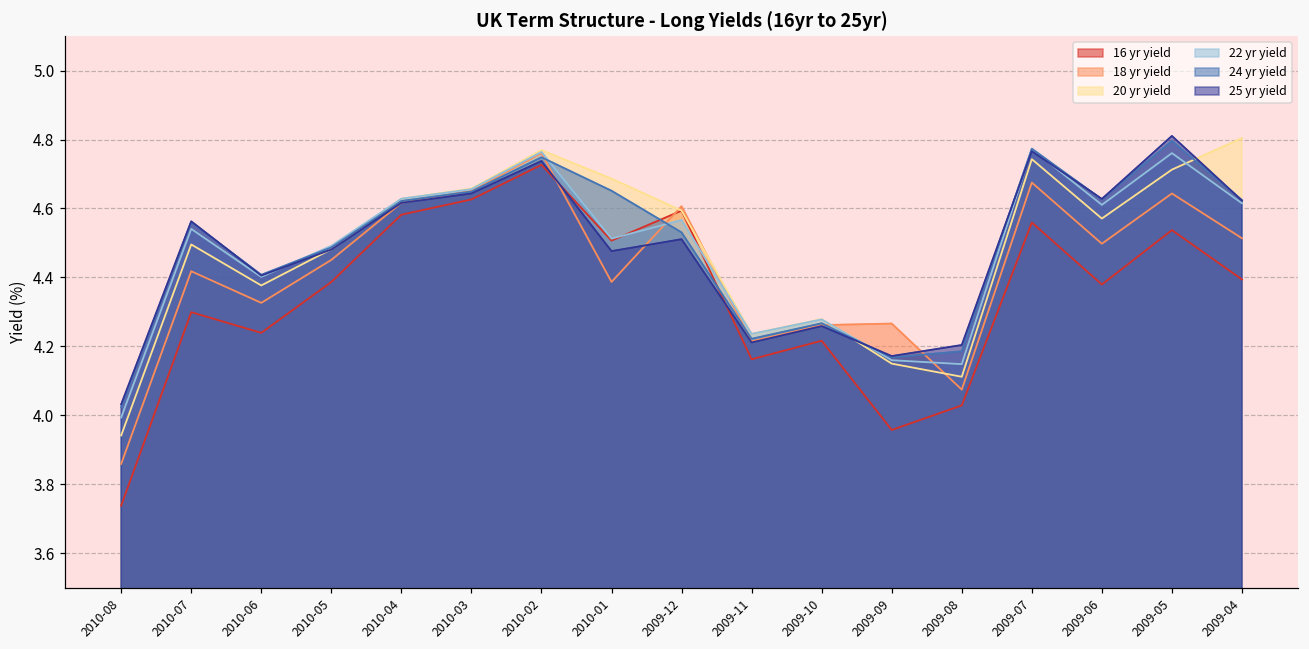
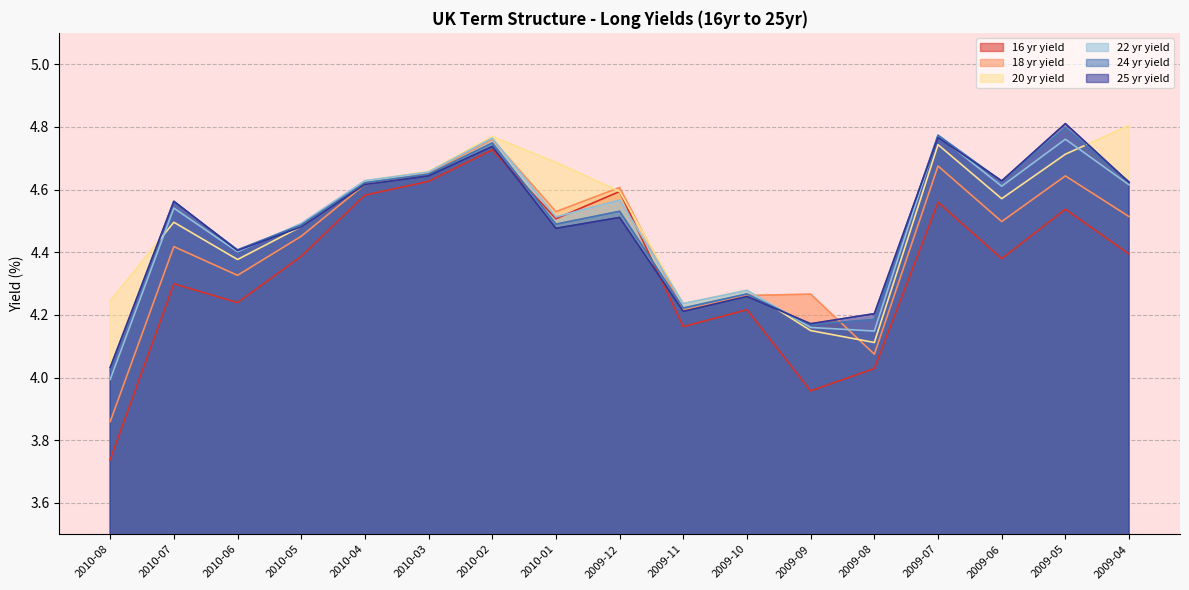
  {
    "16 yr yield": {
      "2010-08": 3.74,
      "2010-07": 4.30,
      "2010-06": 4.24,
      "2010-05": 4.39,
      "2010-04": 4.58,
      "2010-03": 4.63,
      "2010-02": 4.73,
      "2009-11": 4.16,
      "2009-10": 4.22,
      "2009-09": 3.96,
      "2009-08": 4.03,
      "2009-07": 4.56,
      "2009-06": 4.38,
      "2009-05": 4.54,
      "2009-04": 4.39
    },
    "18 yr yield": {
      "2010-08": 3.86,
      "2010-07": 4.42,
      "2010-06": 4.33,
      "2010-05": 4.45,
-     "2010-01": 4.39,
+     "2010-01": 4.53,
      "2009-12": 4.61,
      "2009-09": 4.27,
      "2009-08": 4.07,
      "2009-07": 4.68,
      "2009-06": 4.50,
      "2009-05": 4.64,
      "2009-04": 4.51
    },
    "20 yr yield": {
-     "2010-08": 3.94,
+     "2010-08": 4.24,
      "2010-07": 4.50,
      "2010-06": 4.38,
      "2010-01": 4.69,
      "2009-09": 4.15,
      "2009-08": 4.11,
      "2009-07": 4.74,
      "2009-06": 4.57,
      "2009-05": 4.71,
      "2009-04": 4.80
    },
    "22 yr yield": {
      "2010-08": 3.99,
      "2010-07": 4.54,
      "2009-12": 4.57,
      "2009-09": 4.16,
      "2009-08": 4.15,
      "2009-06": 4.61,
      "2009-05": 4.76
    },
    "24 yr yield": {
      "2010-08": 4.02,
      "2010-02": 4.75,
-     "2010-01": 4.65,
+     "2010-01": 4.49,
      "2009-12": 4.53,
      "2009-08": 4.19,
      "2009-05": 4.80
    },
    "25 yr yield": {
      "2010-08": 4.03,
      "2010-02": 4.74,
      "2010-01": 4.48,
      "2009-12": 4.51,
      "2009-08": 4.20,
      "2009-05": 4.81
    }
  }
